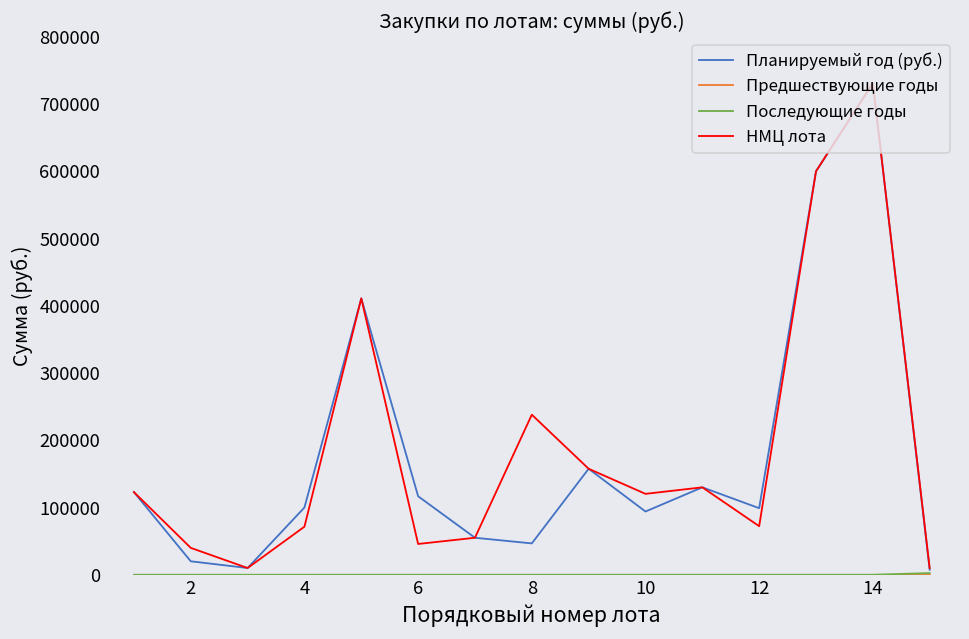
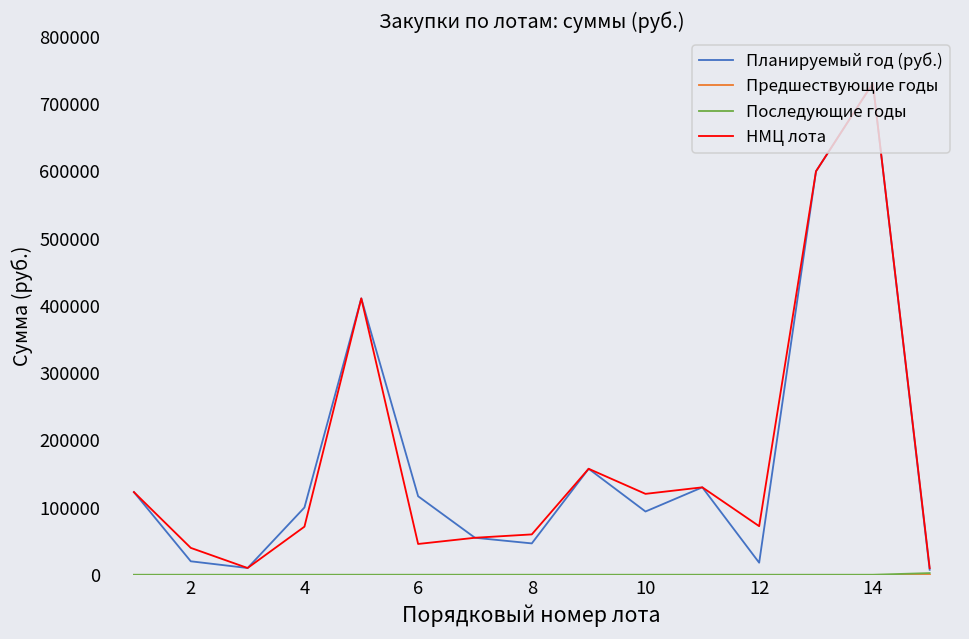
  {
    "Планируемый год (руб.)": {
      "2": 20000,
      "4": 100000,
      "6": 120000,
      "8": 50000,
      "10": 90000,
-     "12": 100000
+     "12": 20000
    },
    "НМЦ лота": {
      "2": 40000,
      "4": 70000,
      "6": 50000,
-     "8": 240000,
+     "8": 60000,
      "10": 120000,
      "12": 70000
    }
  }
